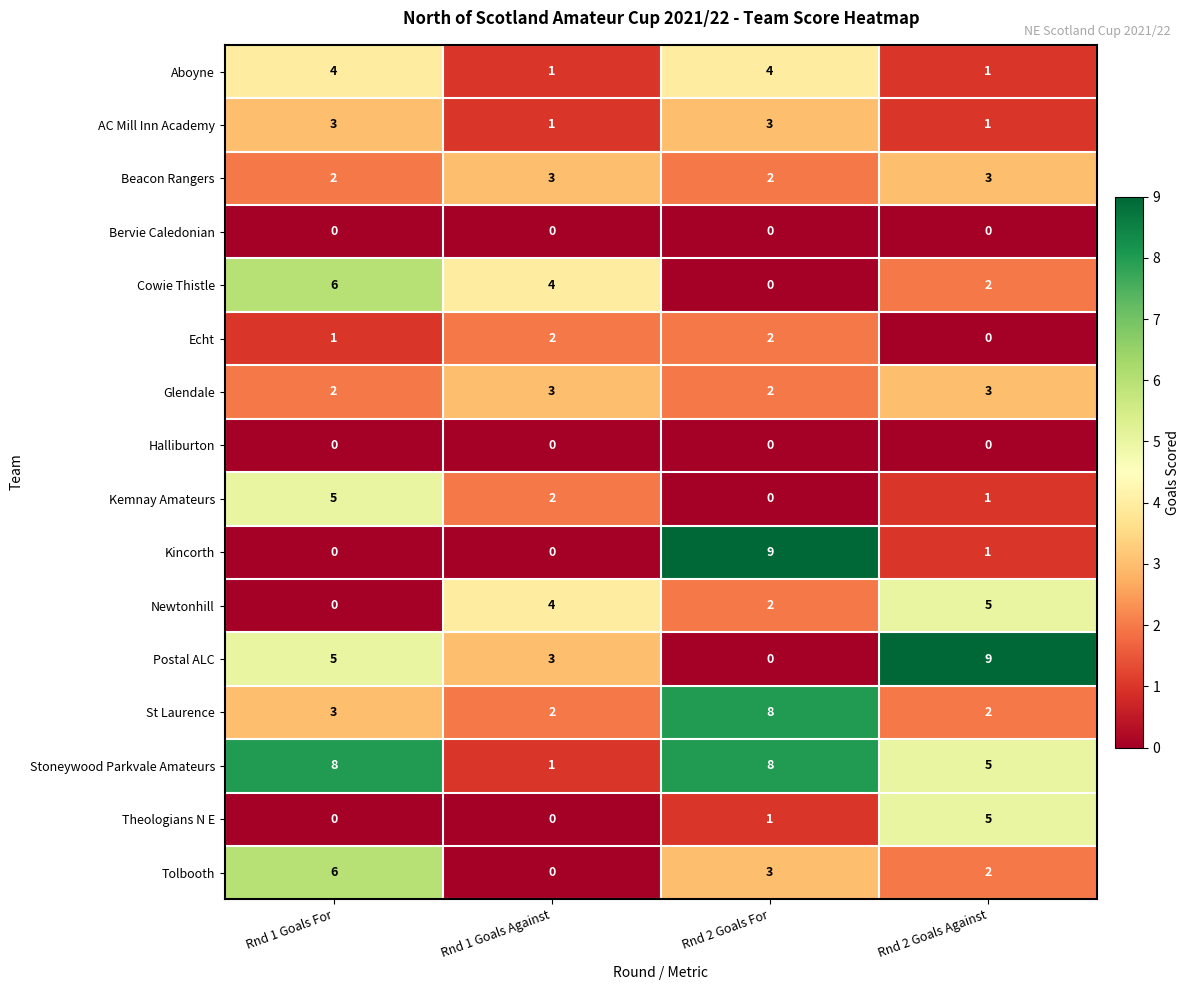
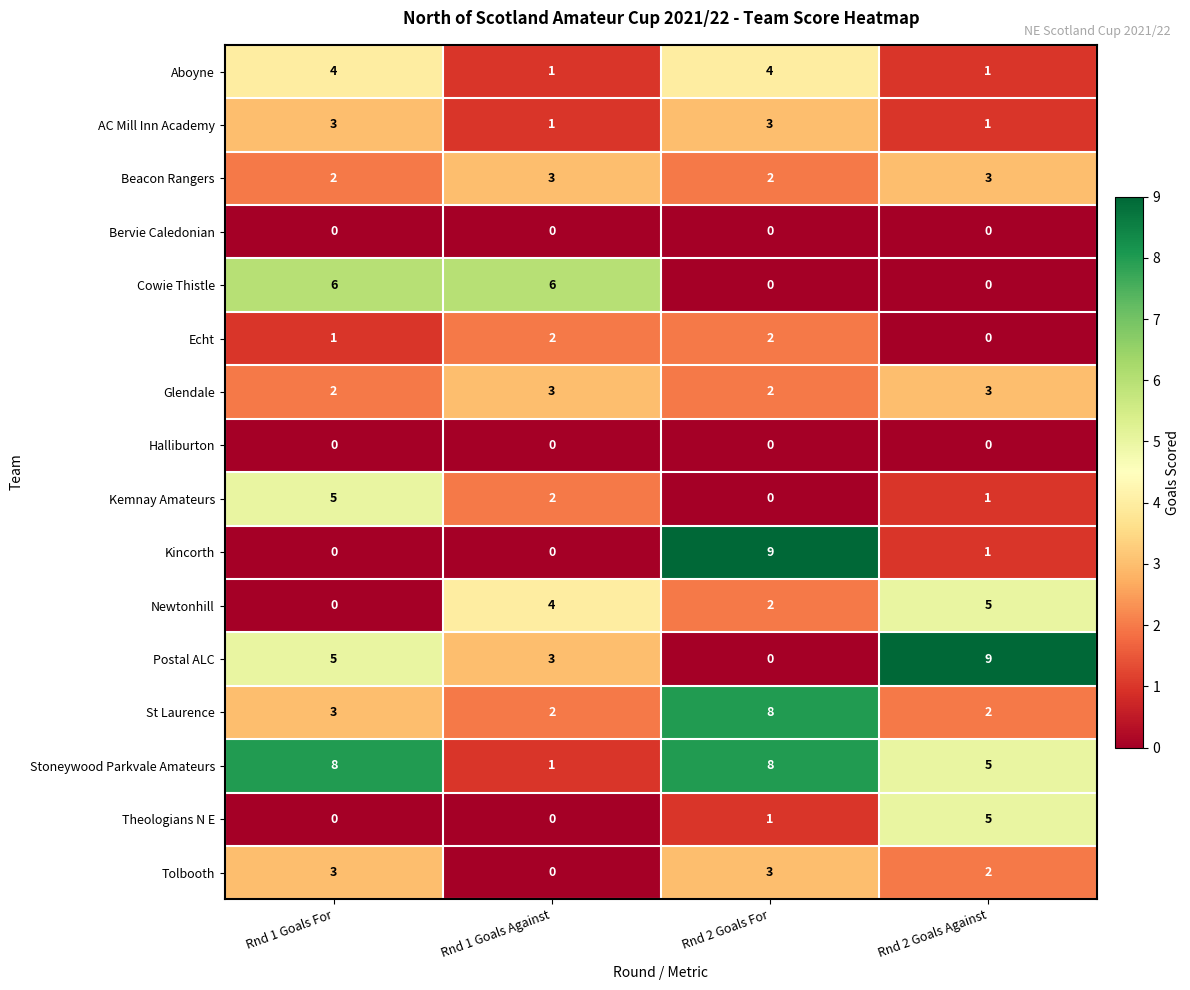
  {
    "Aboyne": {
      "Rnd 1 Goals For": 4,
      "Rnd 1 Goals Against": 1,
      "Rnd 2 Goals For": 4,
      "Rnd 2 Goals Against": 1
    },
    "AC Mill Inn Academy": {
      "Rnd 1 Goals For": 3,
      "Rnd 1 Goals Against": 1,
      "Rnd 2 Goals For": 3,
      "Rnd 2 Goals Against": 1
    },
    "Beacon Rangers": {
      "Rnd 1 Goals For": 2,
      "Rnd 1 Goals Against": 3,
      "Rnd 2 Goals For": 2,
      "Rnd 2 Goals Against": 3
    },
    "Bervie Caledonian": {
      "Rnd 1 Goals For": 0,
      "Rnd 1 Goals Against": 0,
      "Rnd 2 Goals For": 0,
      "Rnd 2 Goals Against": 0
    },
    "Cowie Thistle": {
      "Rnd 1 Goals For": 6,
-     "Rnd 1 Goals Against": 4,
+     "Rnd 1 Goals Against": 6,
      "Rnd 2 Goals For": 0,
-     "Rnd 2 Goals Against": 2
+     "Rnd 2 Goals Against": 0
    },
    "Echt": {
      "Rnd 1 Goals For": 1,
      "Rnd 1 Goals Against": 2,
      "Rnd 2 Goals For": 2,
      "Rnd 2 Goals Against": 0
    },
    "Glendale": {
      "Rnd 1 Goals For": 2,
      "Rnd 1 Goals Against": 3,
      "Rnd 2 Goals For": 2,
      "Rnd 2 Goals Against": 3
    },
    "Halliburton": {
      "Rnd 1 Goals For": 0,
      "Rnd 1 Goals Against": 0,
      "Rnd 2 Goals For": 0,
      "Rnd 2 Goals Against": 0
    },
    "Kemnay Amateurs": {
      "Rnd 1 Goals For": 5,
      "Rnd 1 Goals Against": 2,
      "Rnd 2 Goals For": 0,
      "Rnd 2 Goals Against": 1
    },
    "Kincorth": {
      "Rnd 1 Goals For": 0,
      "Rnd 1 Goals Against": 0,
      "Rnd 2 Goals For": 9,
      "Rnd 2 Goals Against": 1
    },
    "Newtonhill": {
      "Rnd 1 Goals For": 0,
      "Rnd 1 Goals Against": 4,
      "Rnd 2 Goals For": 2,
      "Rnd 2 Goals Against": 5
    },
    "Postal ALC": {
      "Rnd 1 Goals For": 5,
      "Rnd 1 Goals Against": 3,
      "Rnd 2 Goals For": 0,
      "Rnd 2 Goals Against": 9
    },
    "St Laurence": {
      "Rnd 1 Goals For": 3,
      "Rnd 1 Goals Against": 2,
      "Rnd 2 Goals For": 8,
      "Rnd 2 Goals Against": 2
    },
    "Stoneywood Parkvale Amateurs": {
      "Rnd 1 Goals For": 8,
      "Rnd 1 Goals Against": 1,
      "Rnd 2 Goals For": 8,
      "Rnd 2 Goals Against": 5
    },
    "Theologians N E": {
      "Rnd 1 Goals For": 0,
      "Rnd 1 Goals Against": 0,
      "Rnd 2 Goals For": 1,
      "Rnd 2 Goals Against": 5
    },
    "Tolbooth": {
-     "Rnd 1 Goals For": 6,
+     "Rnd 1 Goals For": 3,
      "Rnd 1 Goals Against": 0,
      "Rnd 2 Goals For": 3,
      "Rnd 2 Goals Against": 2
    }
  }
